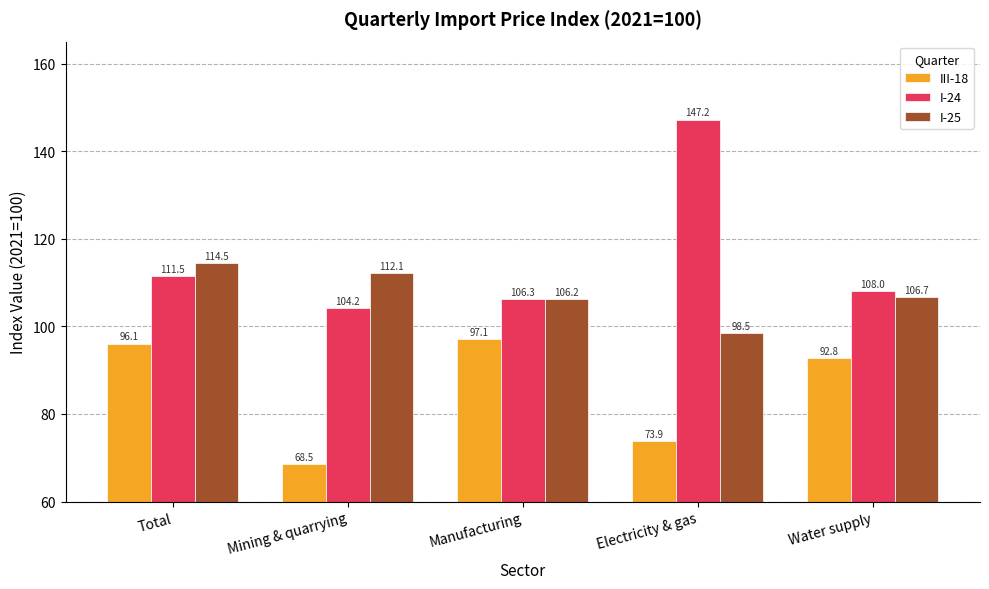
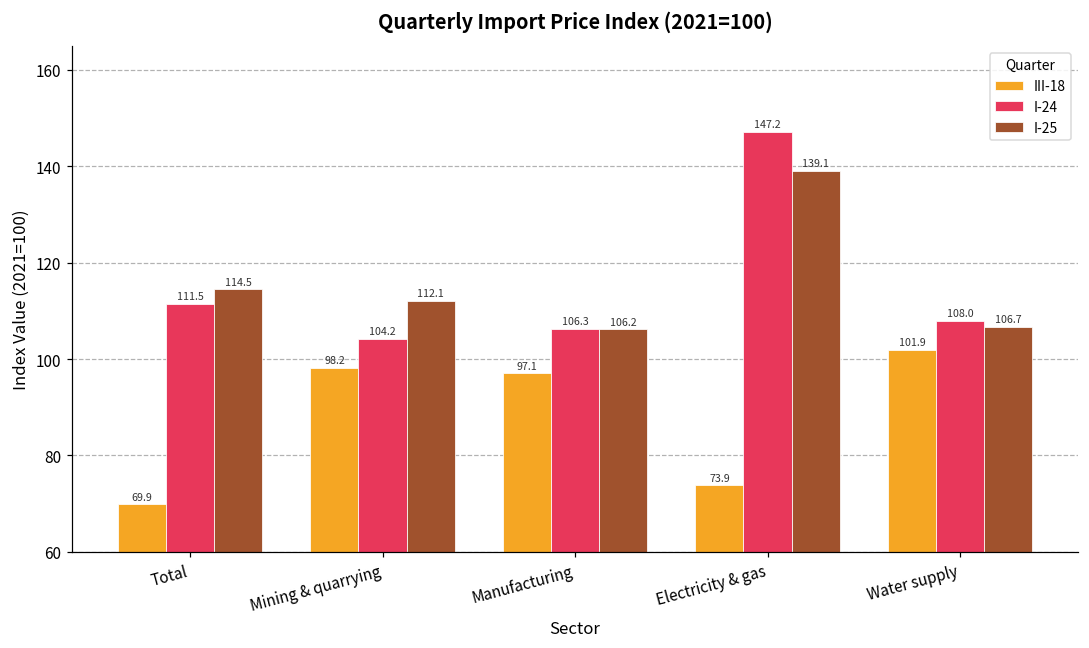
  {
    "III-18": {
-     "Total": 96.1,
-     "Mining & quarrying": 68.5,
+     "Total": 69.9,
+     "Mining & quarrying": 98.2,
      "Manufacturing": 97.1,
      "Electricity & gas": 73.9,
-     "Water supply": 92.8
+     "Water supply": 101.9
    },
    "I-24": {
      "Total": 111.5,
      "Mining & quarrying": 104.2,
      "Manufacturing": 106.3,
      "Electricity & gas": 147.2,
      "Water supply": 108.0
    },
    "I-25": {
      "Total": 114.5,
      "Mining & quarrying": 112.1,
      "Manufacturing": 106.2,
-     "Electricity & gas": 98.5,
+     "Electricity & gas": 139.1,
      "Water supply": 106.7
    }
  }
